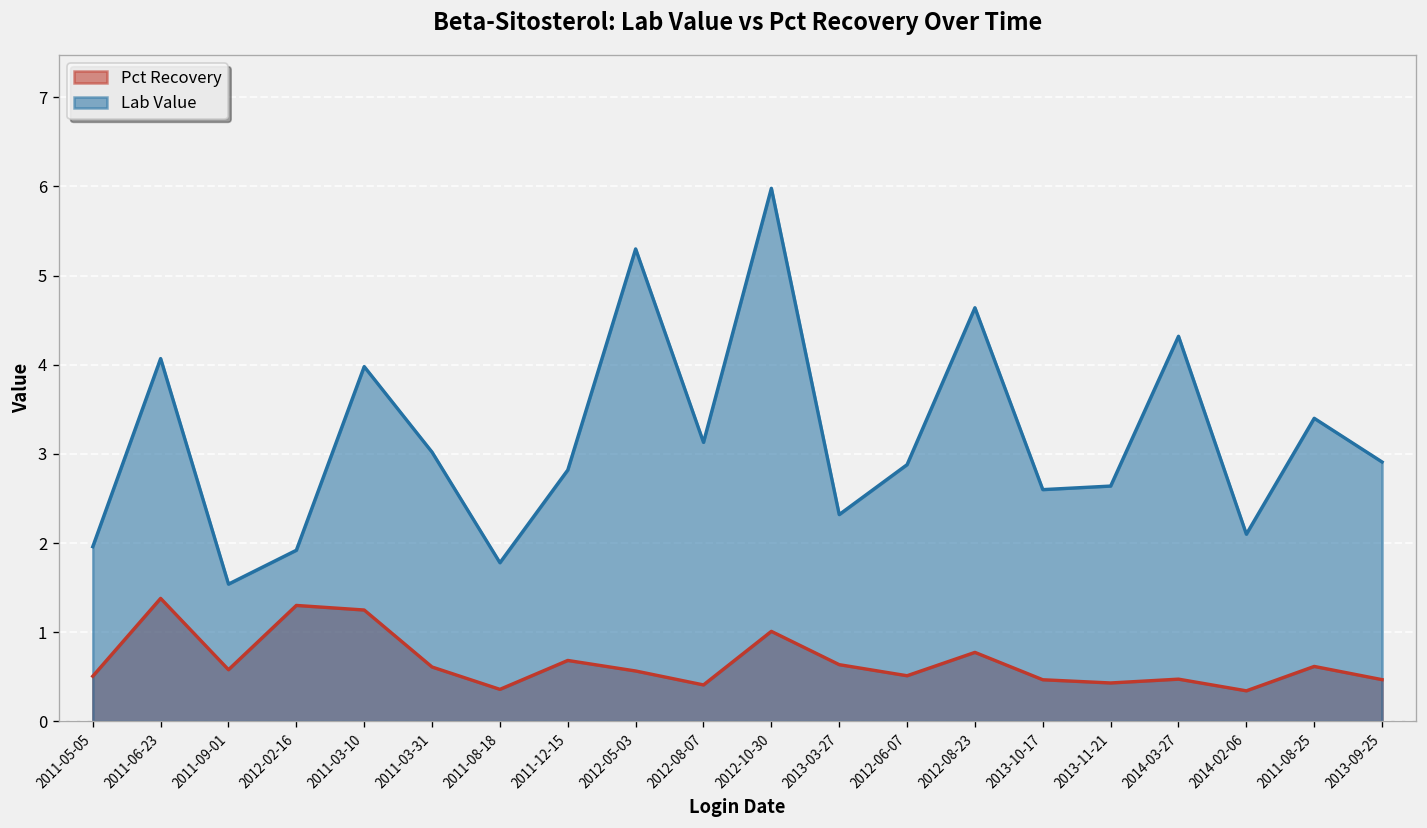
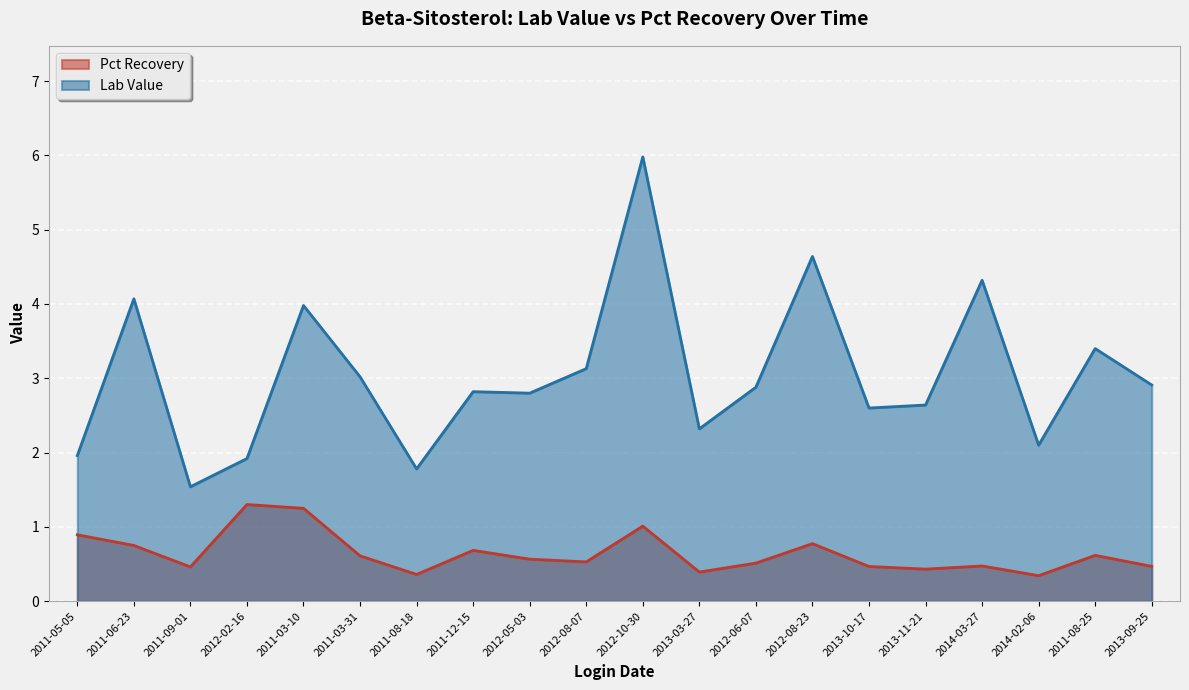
  {
    "Pct Recovery": {
-     "2011-05-05": 0.5,
-     "2011-06-23": 1.4,
-     "2011-09-01": 0.6,
+     "2011-05-05": 0.9,
+     "2011-06-23": 0.8,
+     "2011-09-01": 0.5,
      "2012-02-16": 1.3,
      "2011-03-10": 1.2,
      "2011-03-31": 0.6,
      "2011-08-18": 0.4,
      "2011-12-15": 0.7,
      "2012-05-03": 0.6,
-     "2012-08-07": 0.4,
+     "2012-08-07": 0.5,
      "2012-10-30": 1.0,
-     "2013-03-27": 0.6,
+     "2013-03-27": 0.4,
      "2012-06-07": 0.5,
      "2012-08-23": 0.8,
      "2013-10-17": 0.5,
      "2013-11-21": 0.4,
      "2014-03-27": 0.5,
      "2014-02-06": 0.3,
      "2011-08-25": 0.6,
      "2013-09-25": 0.5
    },
    "Lab Value": {
      "2011-05-05": 2.0,
      "2011-06-23": 4.1,
      "2011-09-01": 1.5,
      "2012-02-16": 1.9,
      "2011-03-10": 4.0,
      "2011-03-31": 3.0,
      "2011-08-18": 1.8,
      "2011-12-15": 2.8,
-     "2012-05-03": 5.3,
+     "2012-05-03": 2.8,
      "2012-08-07": 3.1,
      "2012-10-30": 6.0,
      "2013-03-27": 2.3,
      "2012-06-07": 2.9,
      "2012-08-23": 4.6,
      "2013-10-17": 2.6,
      "2013-11-21": 2.6,
      "2014-03-27": 4.3,
      "2014-02-06": 2.1,
      "2011-08-25": 3.4,
      "2013-09-25": 2.9
    }
  }
